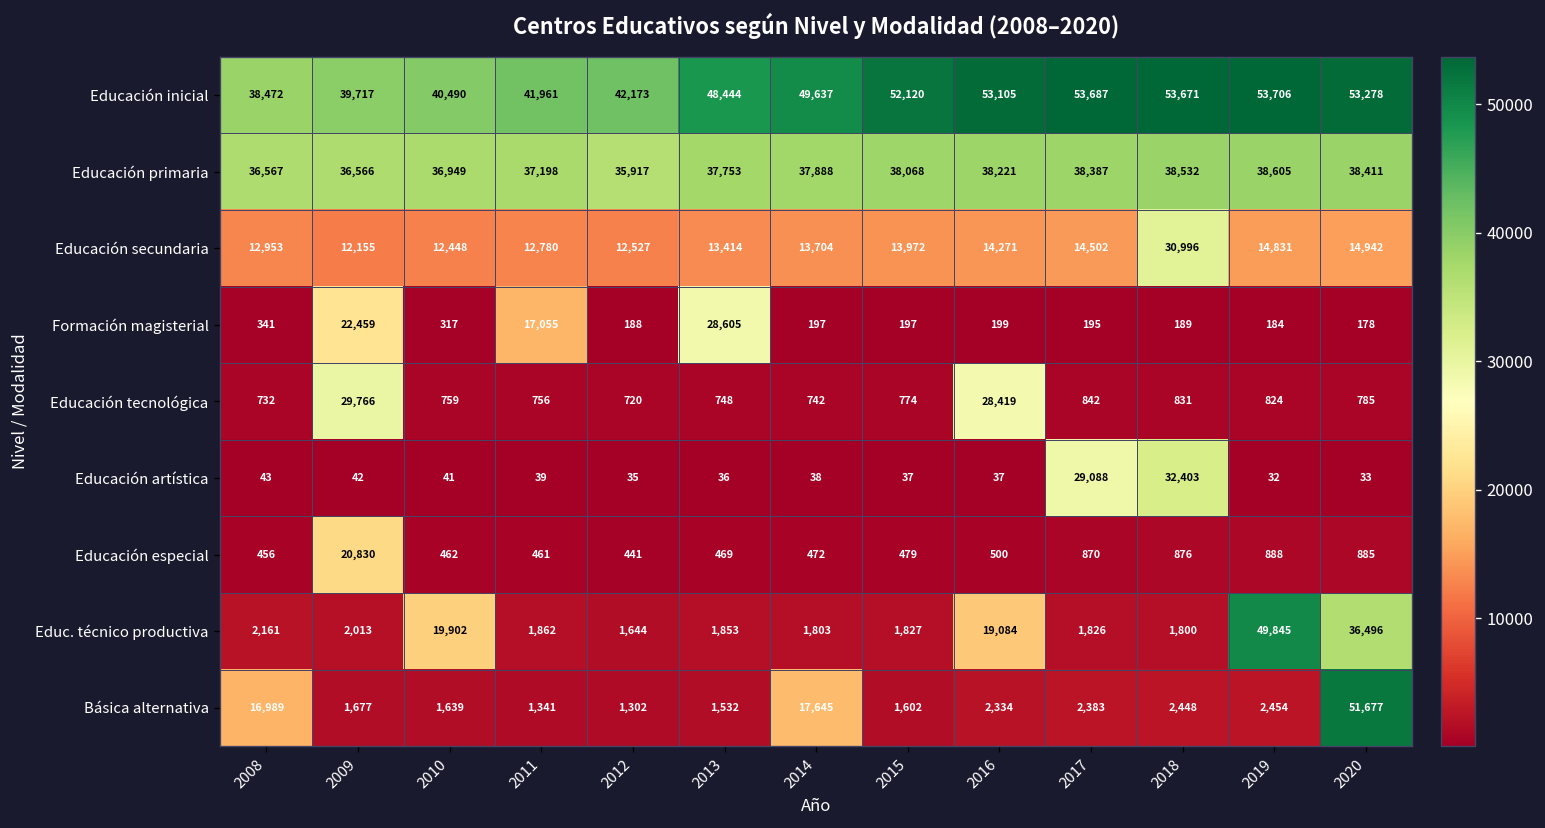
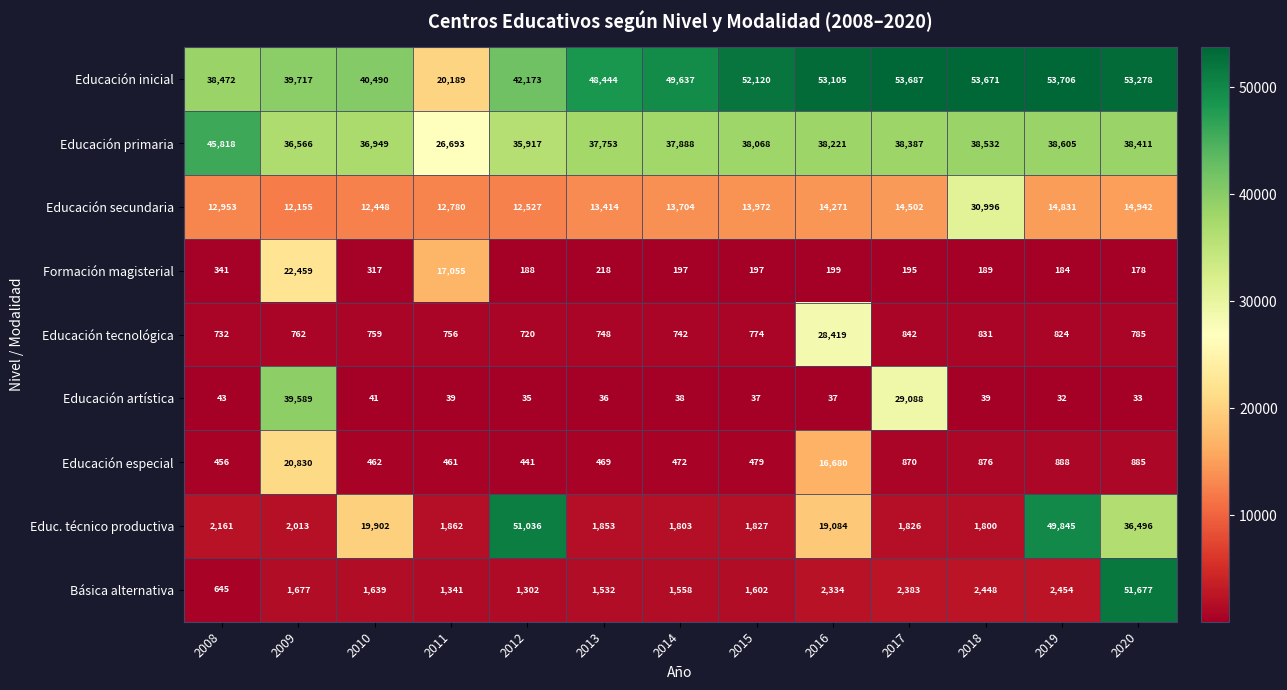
  {
    "Educación inicial": {
      "2008": "38,472",
      "2009": "39,717",
      "2010": "40,490",
-     "2011": "41,961",
+     "2011": "20,189",
      "2012": "42,173",
      "2013": "48,444",
      "2014": "49,637",
      "2015": "52,120",
      "2016": "53,105",
      "2017": "53,687",
      "2018": "53,671",
      "2019": "53,706",
      "2020": "53,278"
    },
    "Educación primaria": {
-     "2008": "36,567",
+     "2008": "45,818",
      "2009": "36,566",
      "2010": "36,949",
-     "2011": "37,198",
+     "2011": "26,693",
      "2012": "35,917",
      "2013": "37,753",
      "2014": "37,888",
      "2015": "38,068",
      "2016": "38,221",
      "2017": "38,387",
      "2018": "38,532",
      "2019": "38,605",
      "2020": "38,411"
    },
    "Educación secundaria": {
      "2008": "12,953",
      "2009": "12,155",
      "2010": "12,448",
      "2011": "12,780",
      "2012": "12,527",
      "2013": "13,414",
      "2014": "13,704",
      "2015": "13,972",
      "2016": "14,271",
      "2017": "14,502",
      "2018": "30,996",
      "2019": "14,831",
      "2020": "14,942"
    },
    "Formación magisterial": {
      "2008": "341",
      "2009": "22,459",
      "2010": "317",
      "2011": "17,055",
      "2012": "188",
-     "2013": "28,605",
+     "2013": "218",
      "2014": "197",
      "2015": "197",
      "2016": "199",
      "2017": "195",
      "2018": "189",
      "2019": "184",
      "2020": "178"
    },
    "Educación tecnológica": {
      "2008": "732",
-     "2009": "29,766",
+     "2009": "762",
      "2010": "759",
      "2011": "756",
      "2012": "720",
      "2013": "748",
      "2014": "742",
      "2015": "774",
      "2016": "28,419",
      "2017": "842",
      "2018": "831",
      "2019": "824",
      "2020": "785"
    },
    "Educación artística": {
      "2008": "43",
-     "2009": "42",
+     "2009": "39,589",
      "2010": "41",
      "2011": "39",
      "2012": "35",
      "2013": "36",
      "2014": "38",
      "2015": "37",
      "2016": "37",
      "2017": "29,088",
-     "2018": "32,403",
+     "2018": "39",
      "2019": "32",
      "2020": "33"
    },
    "Educación especial": {
      "2008": "456",
      "2009": "20,830",
      "2010": "462",
      "2011": "461",
      "2012": "441",
      "2013": "469",
      "2014": "472",
      "2015": "479",
-     "2016": "500",
+     "2016": "16,680",
      "2017": "870",
      "2018": "876",
      "2019": "888",
      "2020": "885"
    },
    "Educ. técnico productiva": {
      "2008": "2,161",
      "2009": "2,013",
      "2010": "19,902",
      "2011": "1,862",
-     "2012": "1,644",
+     "2012": "51,036",
      "2013": "1,853",
      "2014": "1,803",
      "2015": "1,827",
      "2016": "19,084",
      "2017": "1,826",
      "2018": "1,800",
      "2019": "49,845",
      "2020": "36,496"
    },
    "Básica alternativa": {
-     "2008": "16,989",
+     "2008": "645",
      "2009": "1,677",
      "2010": "1,639",
      "2011": "1,341",
      "2012": "1,302",
      "2013": "1,532",
-     "2014": "17,645",
+     "2014": "1,558",
      "2015": "1,602",
      "2016": "2,334",
      "2017": "2,383",
      "2018": "2,448",
      "2019": "2,454",
      "2020": "51,677"
    }
  }
